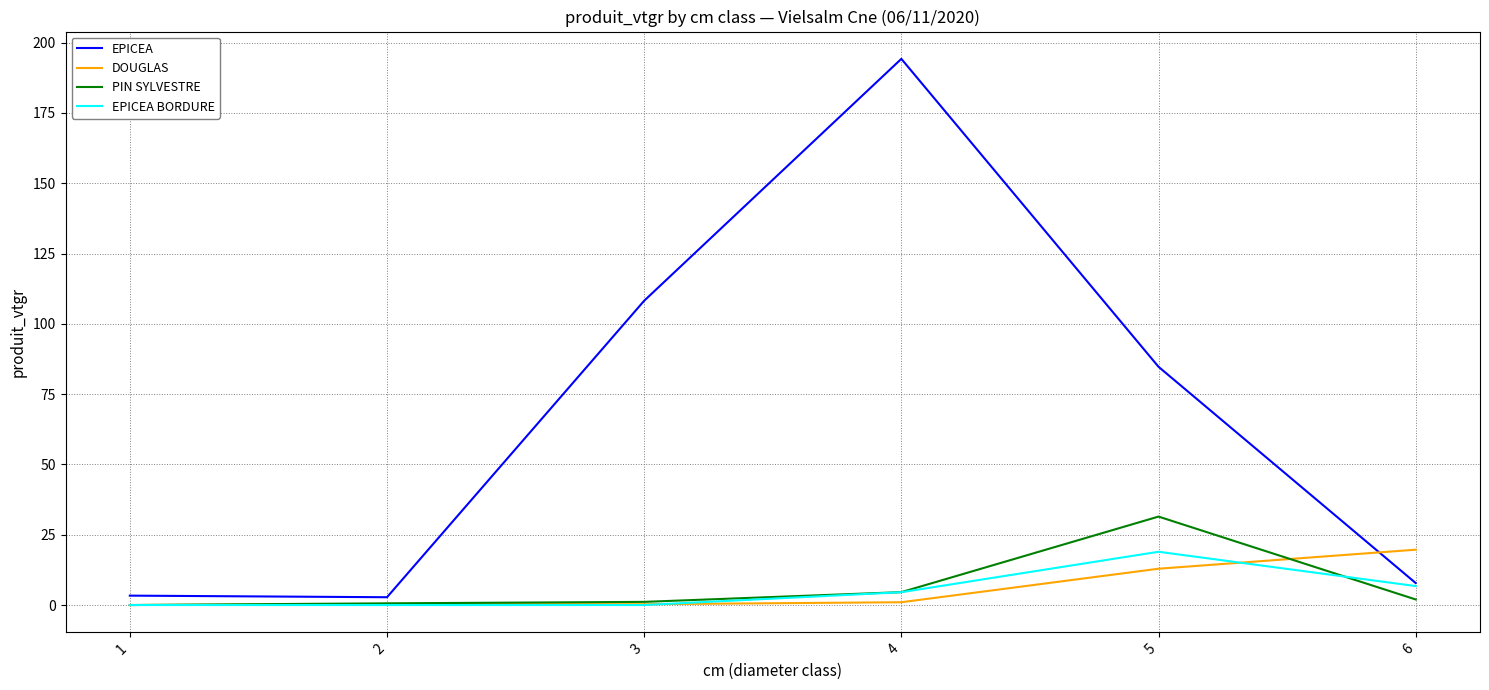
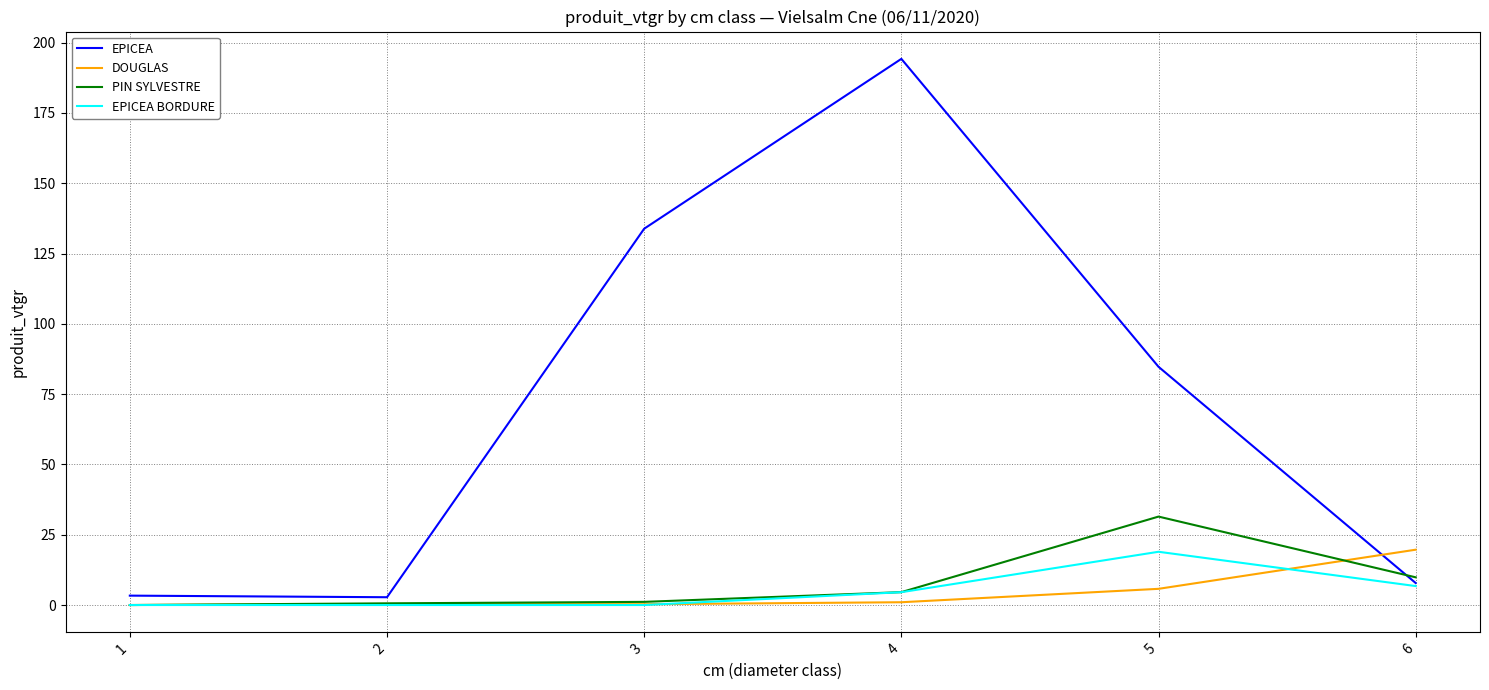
  {
    "EPICEA": {
      "1": 3,
      "2": 3,
-     "3": 108,
+     "3": 134,
      "4": 194,
      "5": 85,
      "6": 8
    },
    "DOUGLAS": {
      "4": 1,
-     "5": 13,
+     "5": 6,
      "6": 20
    },
    "PIN SYLVESTRE": {
      "5": 31,
-     "6": 2
+     "6": 10
    },
    "EPICEA BORDURE": {
      "5": 19,
      "6": 7
    }
  }
